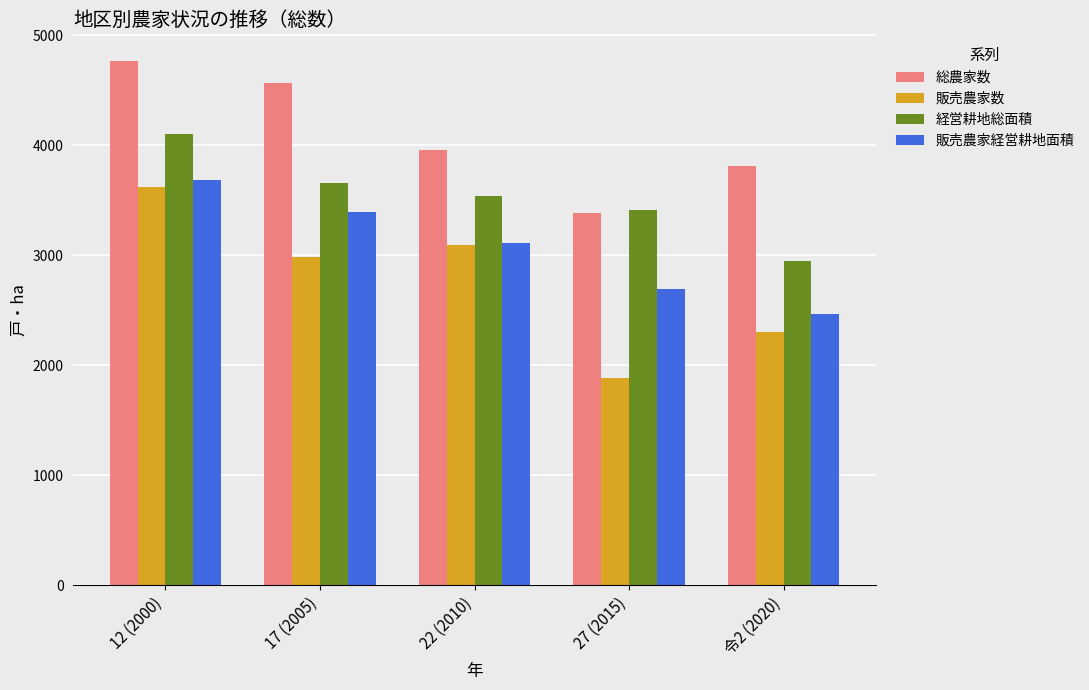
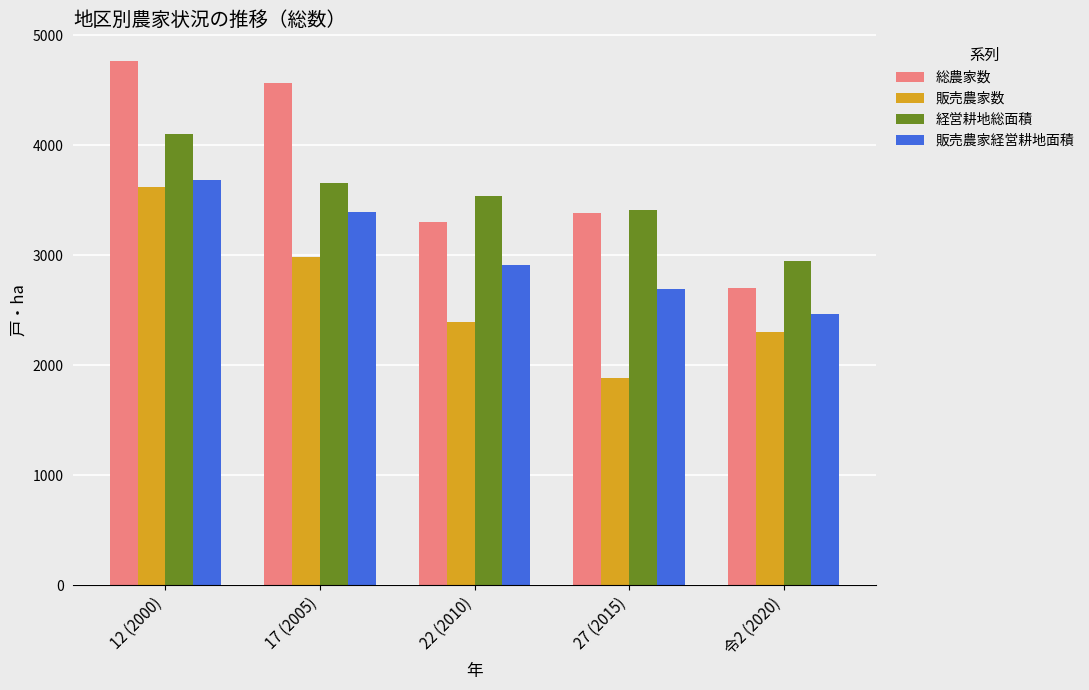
  {
    "総農家数": {
      "12 (2000)": 4770,
      "17 (2005)": 4560,
-     "22 (2010)": 3950,
+     "22 (2010)": 3300,
      "27 (2015)": 3380,
-     "令2 (2020)": 3810
+     "令2 (2020)": 2710
    },
    "販売農家数": {
      "12 (2000)": 3620,
      "17 (2005)": 2990,
-     "22 (2010)": 3090,
+     "22 (2010)": 2390,
      "27 (2015)": 1880,
      "令2 (2020)": 2310
    },
    "経営耕地総面積": {
      "12 (2000)": 4100,
      "17 (2005)": 3650,
      "22 (2010)": 3530,
      "27 (2015)": 3410,
      "令2 (2020)": 2950
    },
    "販売農家経営耕地面積": {
      "12 (2000)": 3680,
      "17 (2005)": 3390,
-     "22 (2010)": 3110,
+     "22 (2010)": 2910,
      "27 (2015)": 2690,
      "令2 (2020)": 2470
    }
  }
